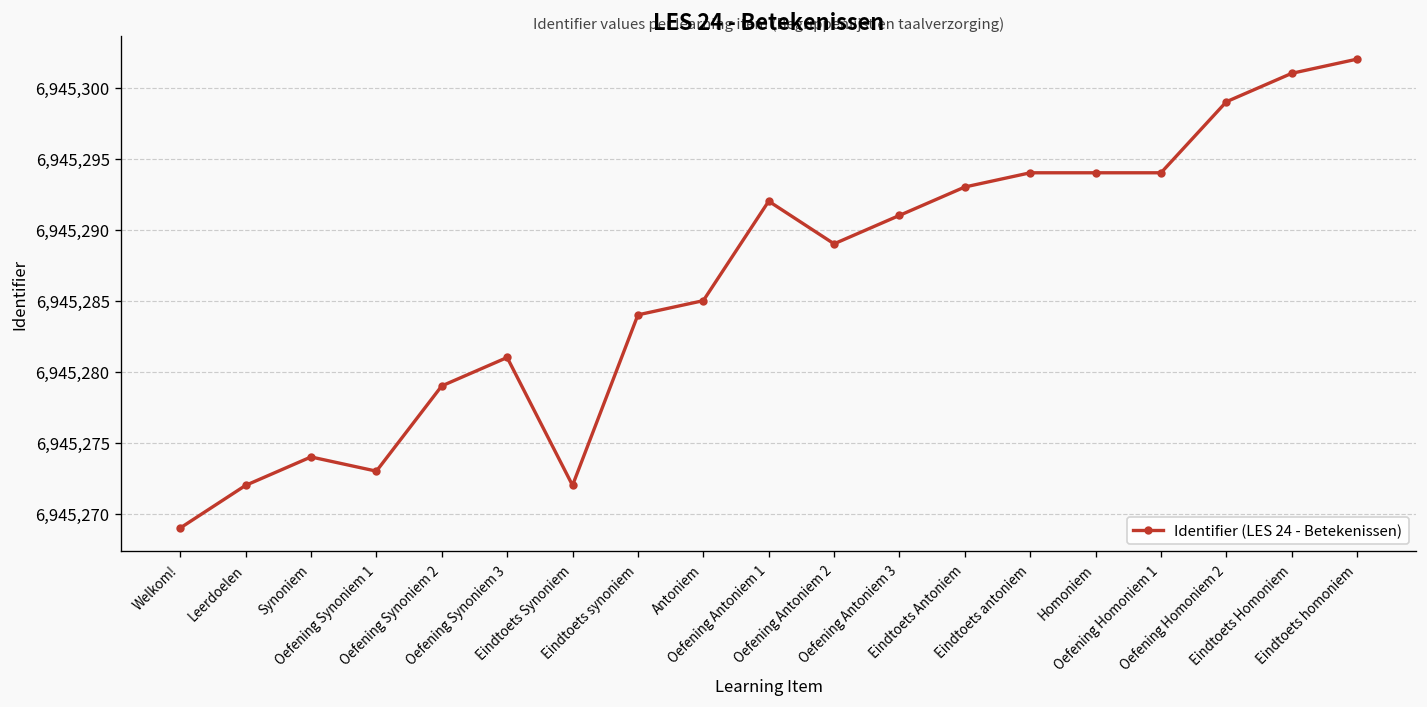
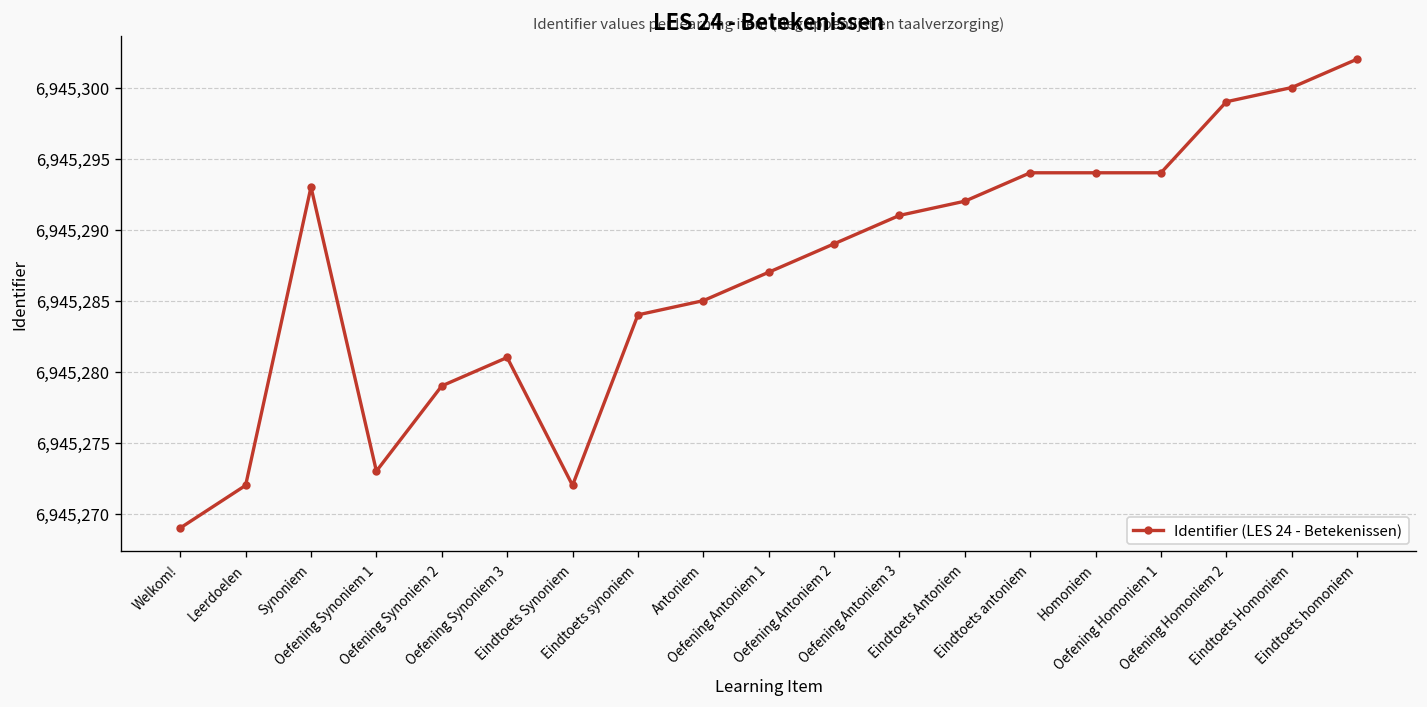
  {
    "Welkom!": "6,945,269",
    "Leerdoelen": "6,945,272",
-   "Synoniem": "6,945,274",
+   "Synoniem": "6,945,293",
    "Oefening Synoniem 1": "6,945,273",
    "Oefening Synoniem 2": "6,945,279",
    "Oefening Synoniem 3": "6,945,281",
    "Eindtoets Synoniem": "6,945,272",
    "Eindtoets synoniem": "6,945,284",
    "Antoniem": "6,945,285",
-   "Oefening Antoniem 1": "6,945,292",
+   "Oefening Antoniem 1": "6,945,287",
    "Oefening Antoniem 2": "6,945,289",
    "Oefening Antoniem 3": "6,945,291",
-   "Eindtoets Antoniem": "6,945,293",
+   "Eindtoets Antoniem": "6,945,292",
    "Eindtoets antoniem": "6,945,294",
    "Homoniem": "6,945,294",
    "Oefening Homoniem 1": "6,945,294",
    "Oefening Homoniem 2": "6,945,299",
-   "Eindtoets Homoniem": "6,945,301",
+   "Eindtoets Homoniem": "6,945,300",
    "Eindtoets homoniem": "6,945,302"
  }
